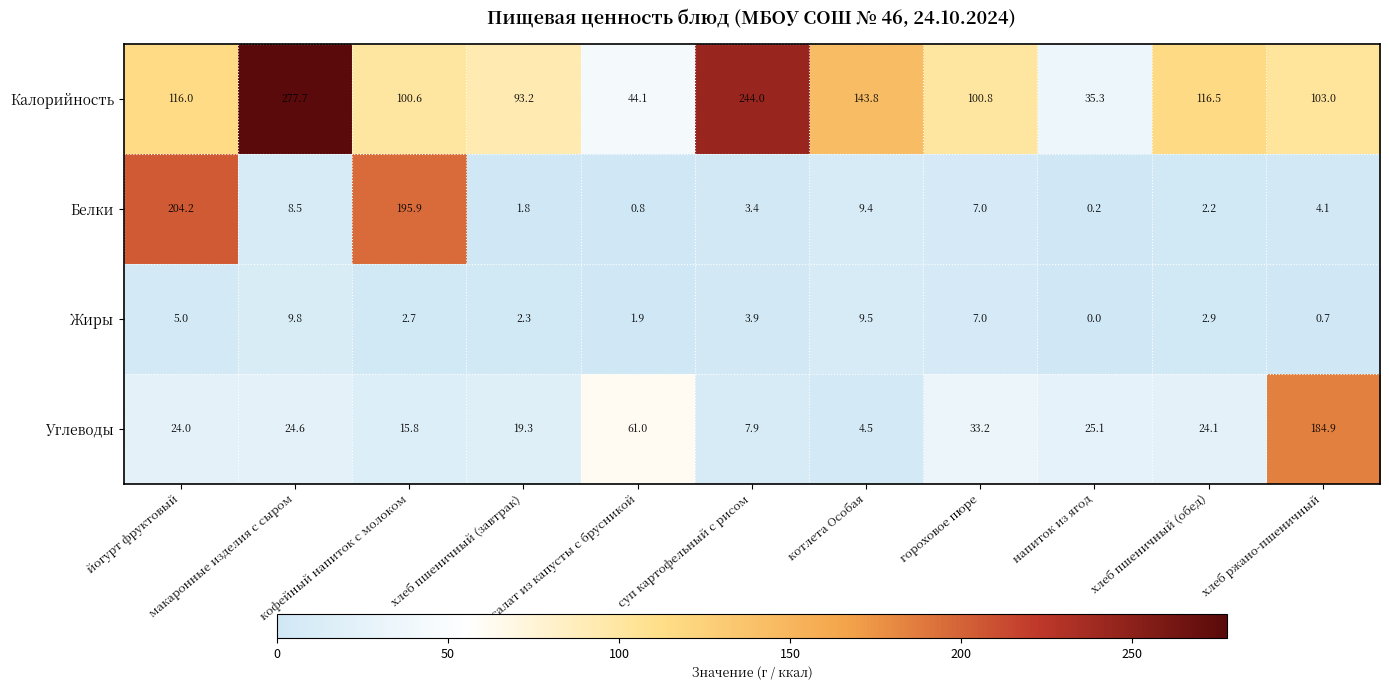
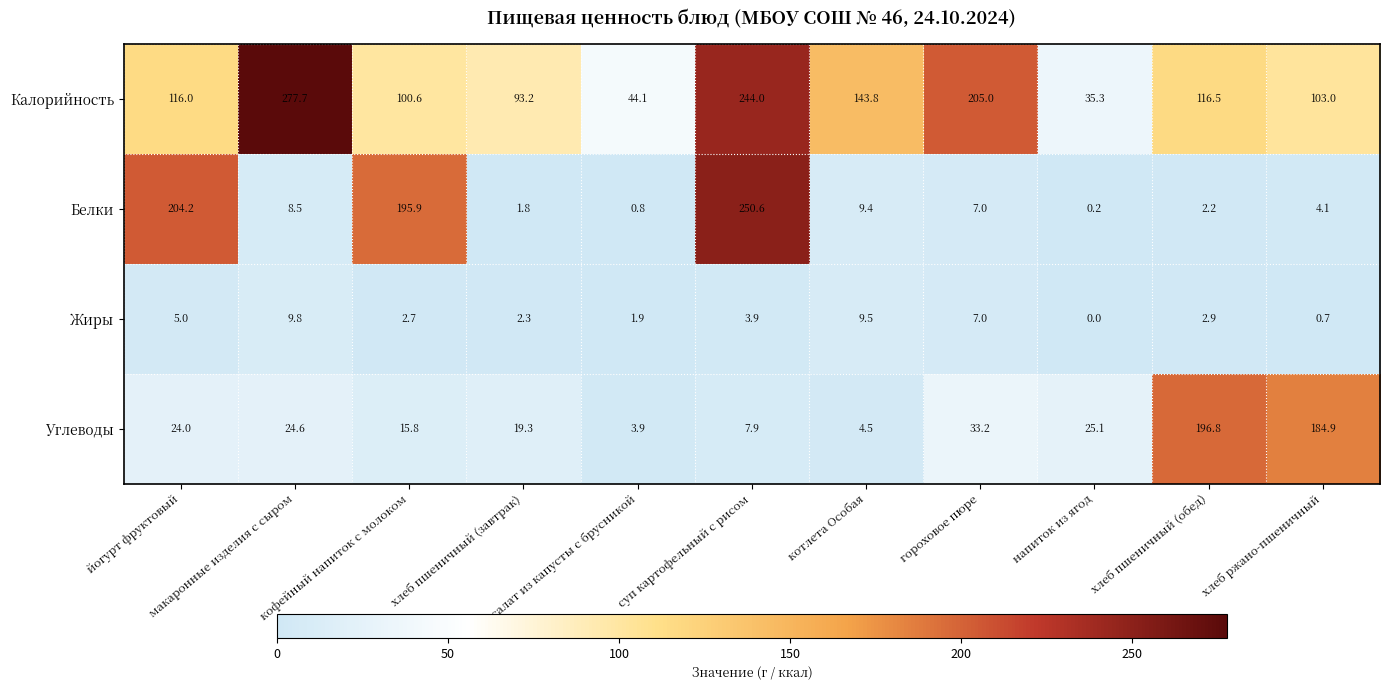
  {
    "Калорийность": {
      "йогурт фруктовый": 116.0,
      "макаронные изделия с сыром": 277.7,
      "кофейный напиток с молоком": 100.6,
      "хлеб пшеничный (завтрак)": 93.2,
      "салат из капусты с брусникой": 44.1,
      "суп картофельный с рисом": 244.0,
      "котлета Особая": 143.8,
-     "гороховое пюре": 100.8,
+     "гороховое пюре": 205.0,
      "напиток из ягод": 35.3,
      "хлеб пшеничный (обед)": 116.5,
      "хлеб ржано-пшеничный": 103.0
    },
    "Белки": {
      "йогурт фруктовый": 204.2,
      "макаронные изделия с сыром": 8.5,
      "кофейный напиток с молоком": 195.9,
      "хлеб пшеничный (завтрак)": 1.8,
      "салат из капусты с брусникой": 0.8,
-     "суп картофельный с рисом": 3.4,
+     "суп картофельный с рисом": 250.6,
      "котлета Особая": 9.4,
      "гороховое пюре": 7.0,
      "напиток из ягод": 0.2,
      "хлеб пшеничный (обед)": 2.2,
      "хлеб ржано-пшеничный": 4.1
    },
    "Жиры": {
      "йогурт фруктовый": 5.0,
      "макаронные изделия с сыром": 9.8,
      "кофейный напиток с молоком": 2.7,
      "хлеб пшеничный (завтрак)": 2.3,
      "салат из капусты с брусникой": 1.9,
      "суп картофельный с рисом": 3.9,
      "котлета Особая": 9.5,
      "гороховое пюре": 7.0,
      "напиток из ягод": 0.0,
      "хлеб пшеничный (обед)": 2.9,
      "хлеб ржано-пшеничный": 0.7
    },
    "Углеводы": {
      "йогурт фруктовый": 24.0,
      "макаронные изделия с сыром": 24.6,
      "кофейный напиток с молоком": 15.8,
      "хлеб пшеничный (завтрак)": 19.3,
-     "салат из капусты с брусникой": 61.0,
+     "салат из капусты с брусникой": 3.9,
      "суп картофельный с рисом": 7.9,
      "котлета Особая": 4.5,
      "гороховое пюре": 33.2,
      "напиток из ягод": 25.1,
-     "хлеб пшеничный (обед)": 24.1,
+     "хлеб пшеничный (обед)": 196.8,
      "хлеб ржано-пшеничный": 184.9
    }
  }
